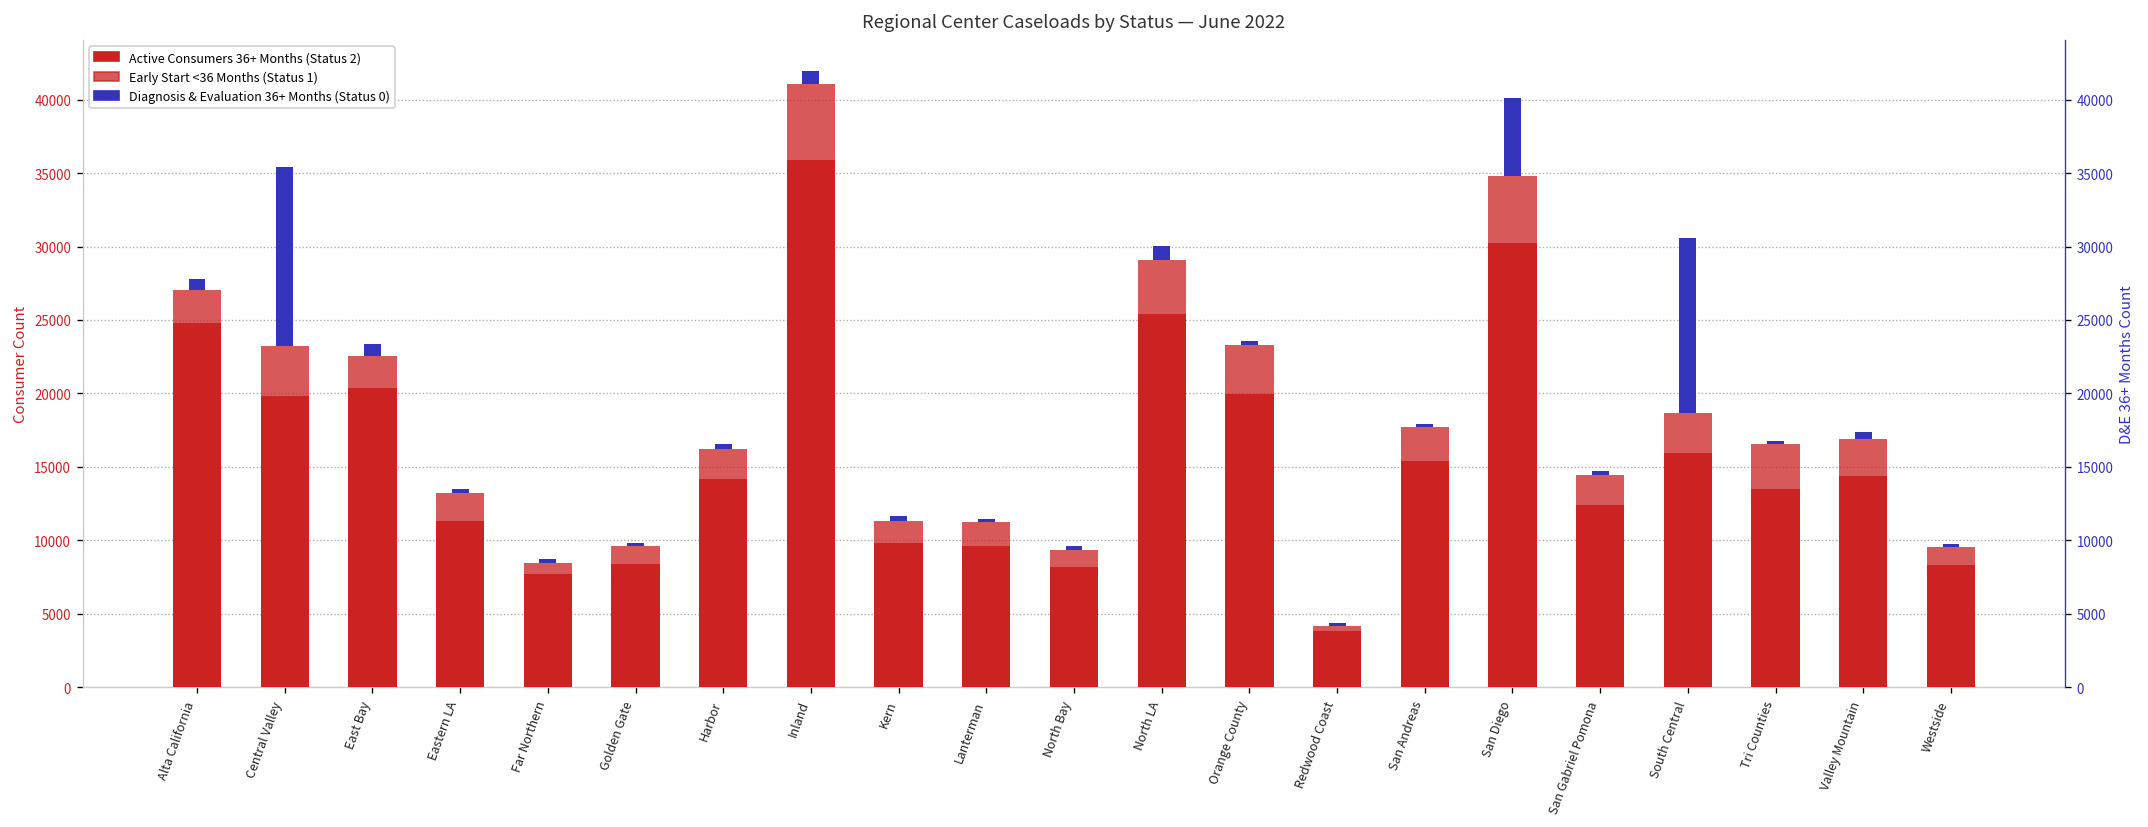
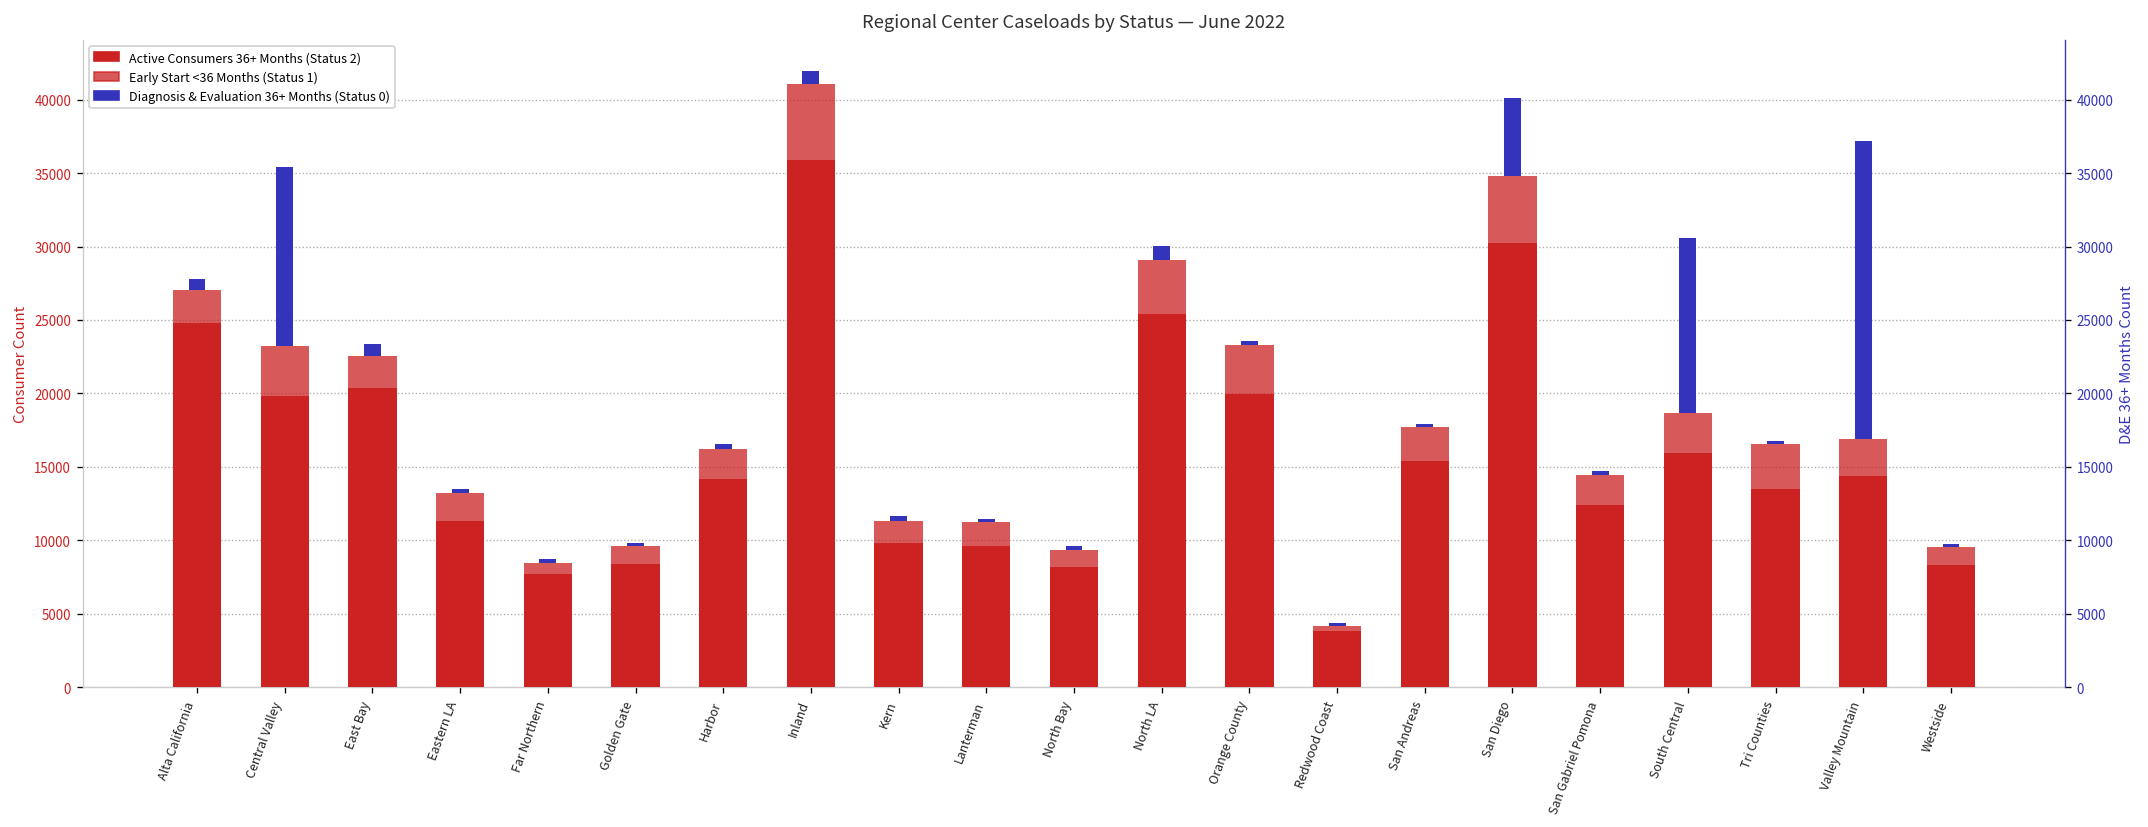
  {
    "Diagnosis & Evaluation 36+ Months (Status 0)": {
      "Alta California": 700,
      "Central Valley": 12200,
      "East Bay": 800,
      "Eastern LA": 300,
      "Far Northern": 300,
      "Harbor": 400,
      "Inland": 900,
      "Kern": 300,
      "North Bay": 300,
      "North LA": 1000,
      "Orange County": 200,
      "San Diego": 5300,
      "San Gabriel Pomona": 300,
      "South Central": 11900,
      "Tri Counties": 200,
-     "Valley Mountain": 500
+     "Valley Mountain": 20300
    }
  }
